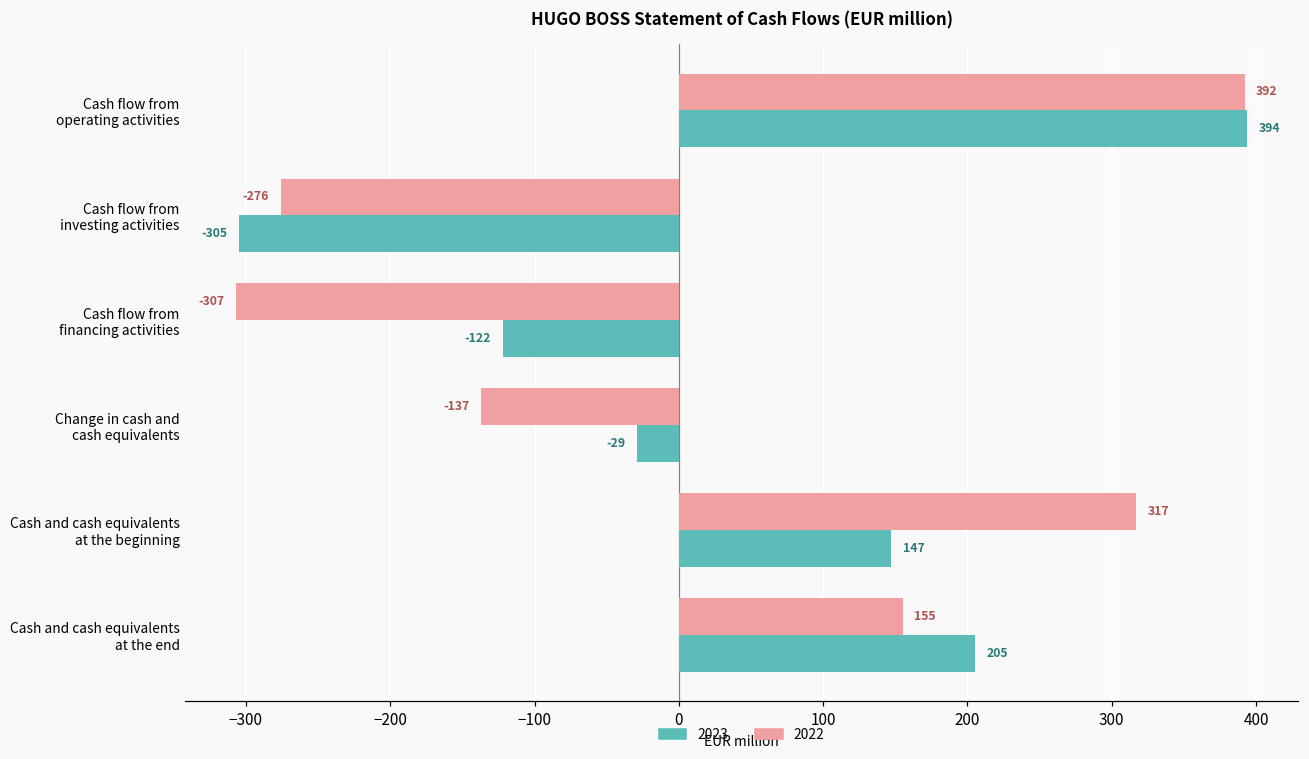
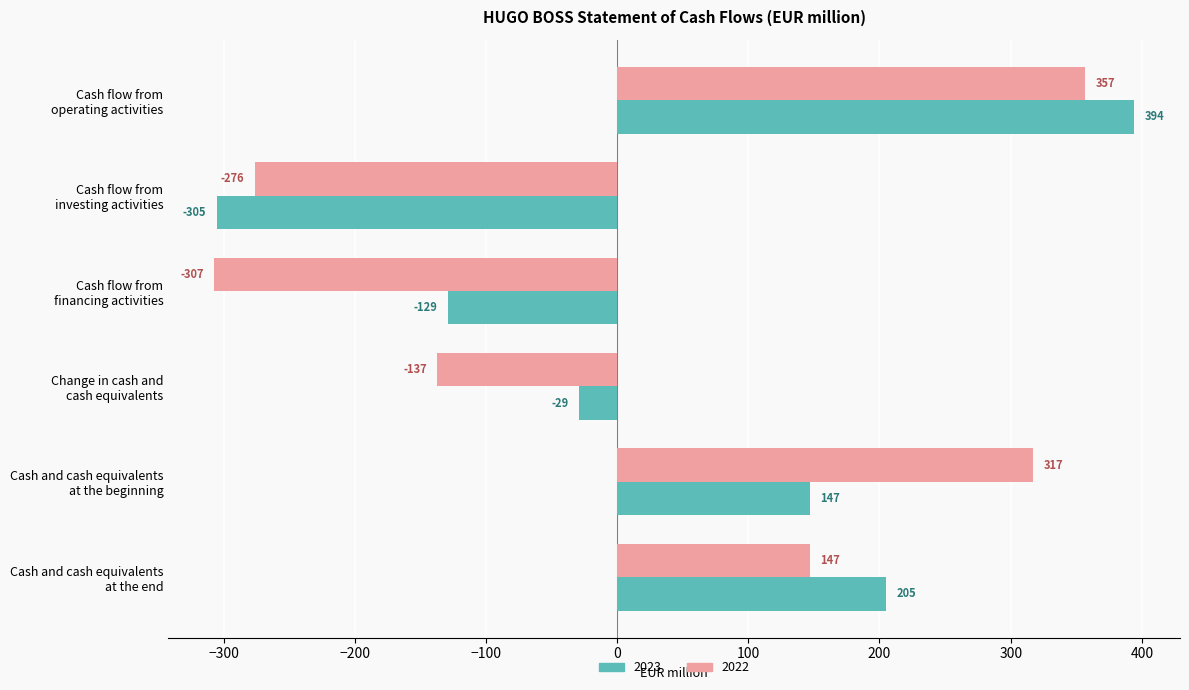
  {
    "2023": {
      "Cash flow from operating activities": 394,
      "Cash flow from investing activities": -305,
-     "Cash flow from financing activities": -122,
+     "Cash flow from financing activities": -129,
      "Change in cash and cash equivalents": -29,
      "Cash and cash equivalents at the beginning": 147,
      "Cash and cash equivalents at the end": 205
    },
    "2022": {
-     "Cash flow from operating activities": 392,
+     "Cash flow from operating activities": 357,
      "Cash flow from investing activities": -276,
      "Cash flow from financing activities": -307,
      "Change in cash and cash equivalents": -137,
      "Cash and cash equivalents at the beginning": 317,
-     "Cash and cash equivalents at the end": 155
+     "Cash and cash equivalents at the end": 147
    }
  }
